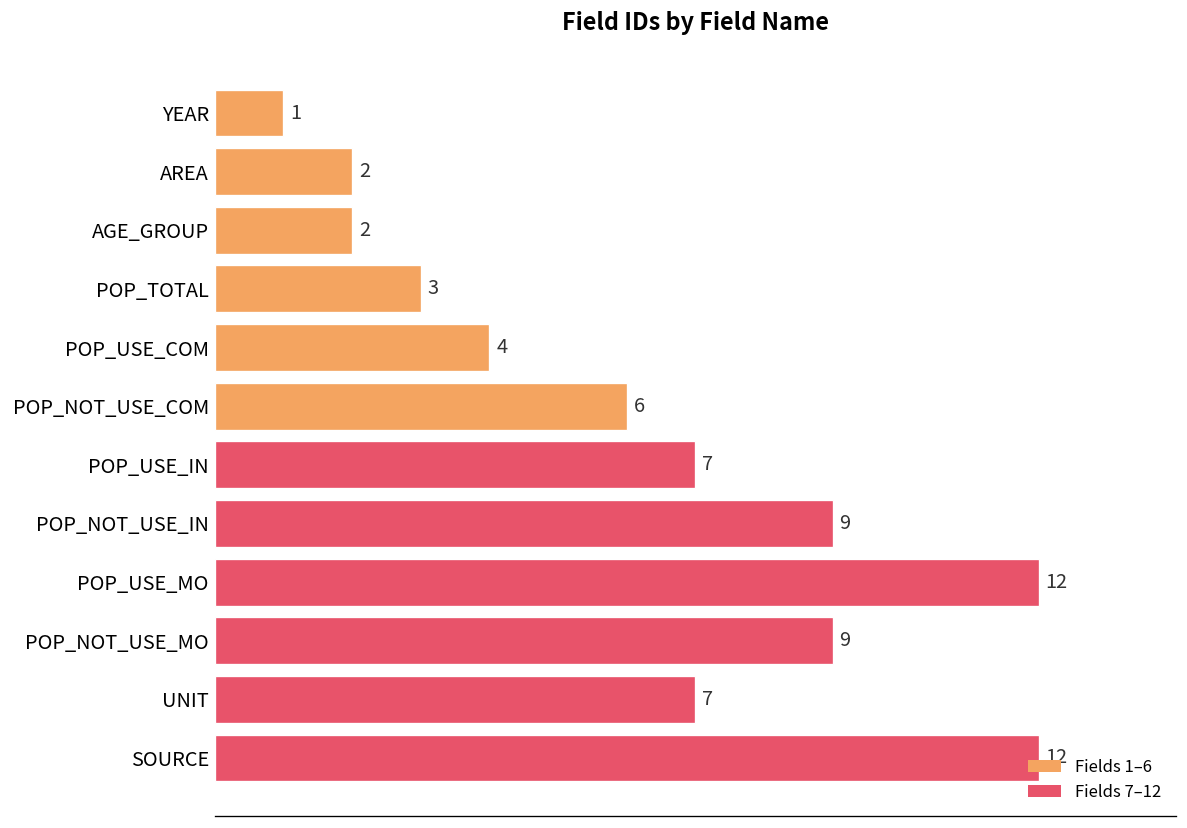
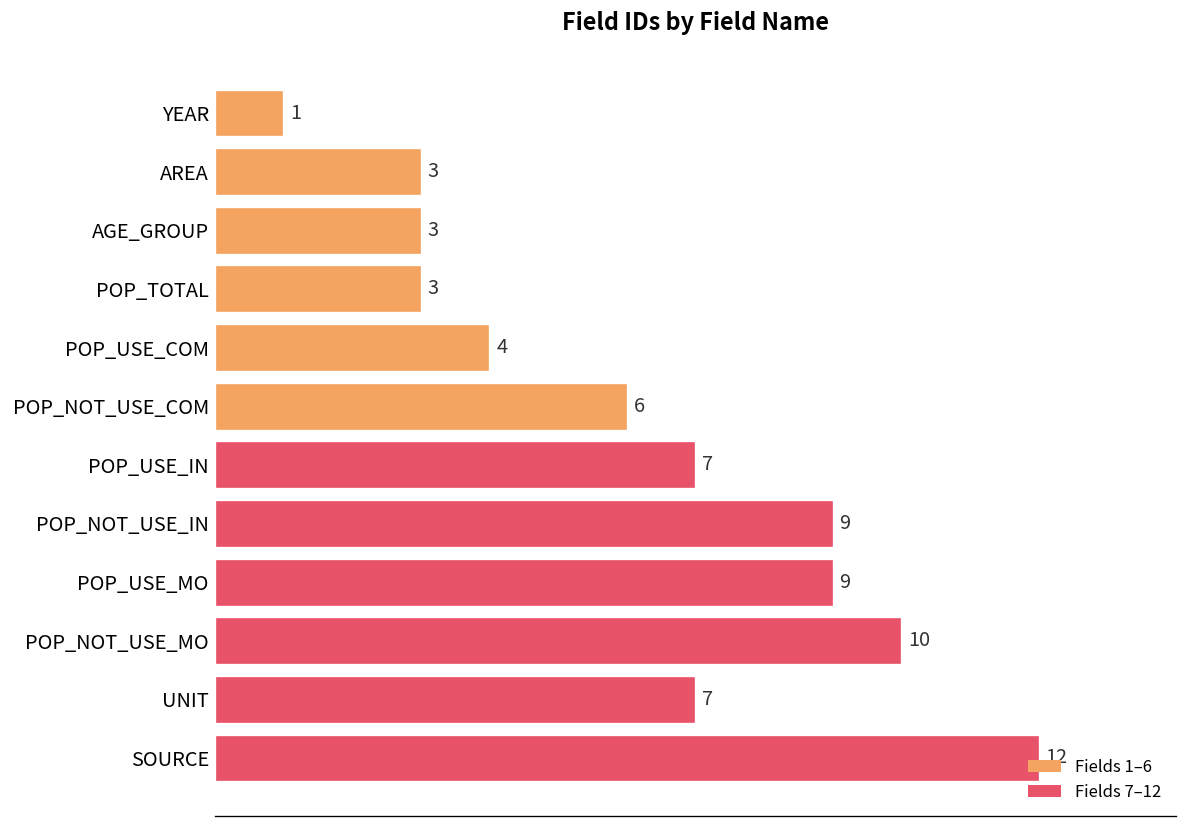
  {
    "YEAR": 1,
-   "AREA": 2,
-   "AGE_GROUP": 2,
+   "AREA": 3,
+   "AGE_GROUP": 3,
    "POP_TOTAL": 3,
    "POP_USE_COM": 4,
    "POP_NOT_USE_COM": 6,
    "POP_USE_IN": 7,
    "POP_NOT_USE_IN": 9,
-   "POP_USE_MO": 12,
-   "POP_NOT_USE_MO": 9,
+   "POP_USE_MO": 9,
+   "POP_NOT_USE_MO": 10,
    "UNIT": 7,
    "SOURCE": 12
  }
